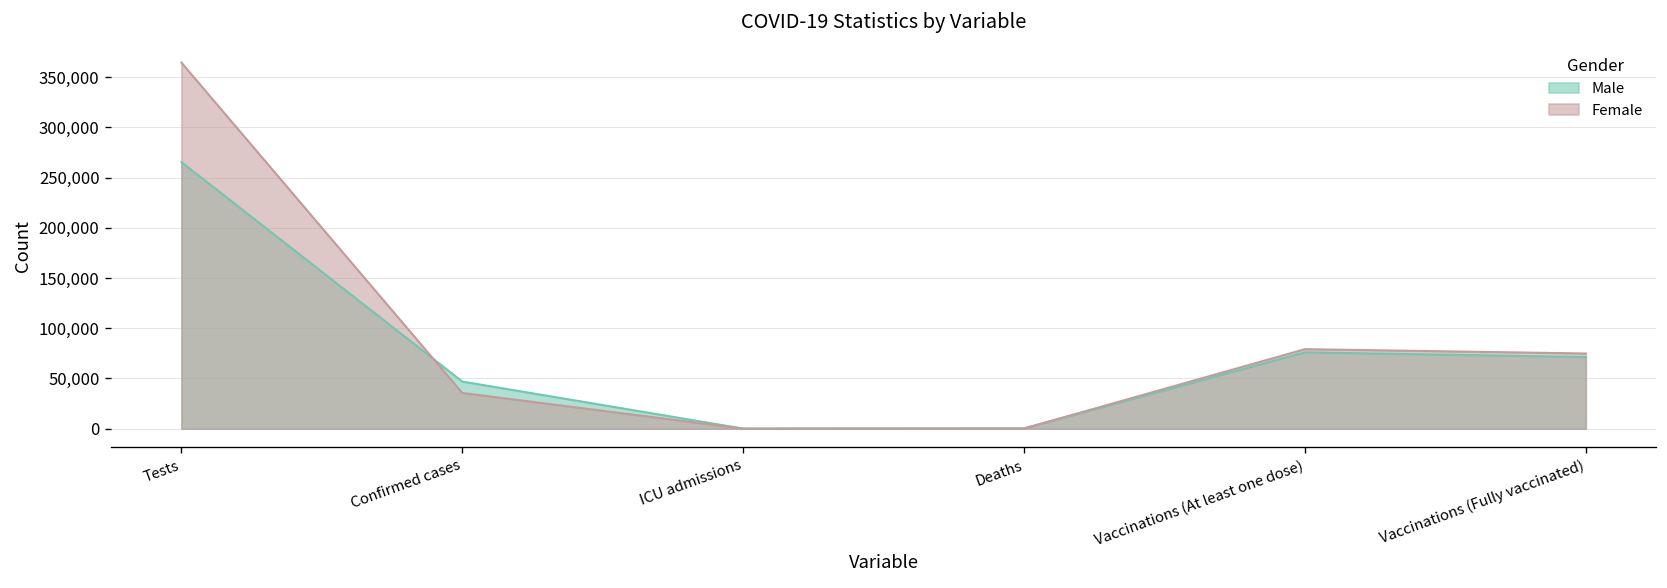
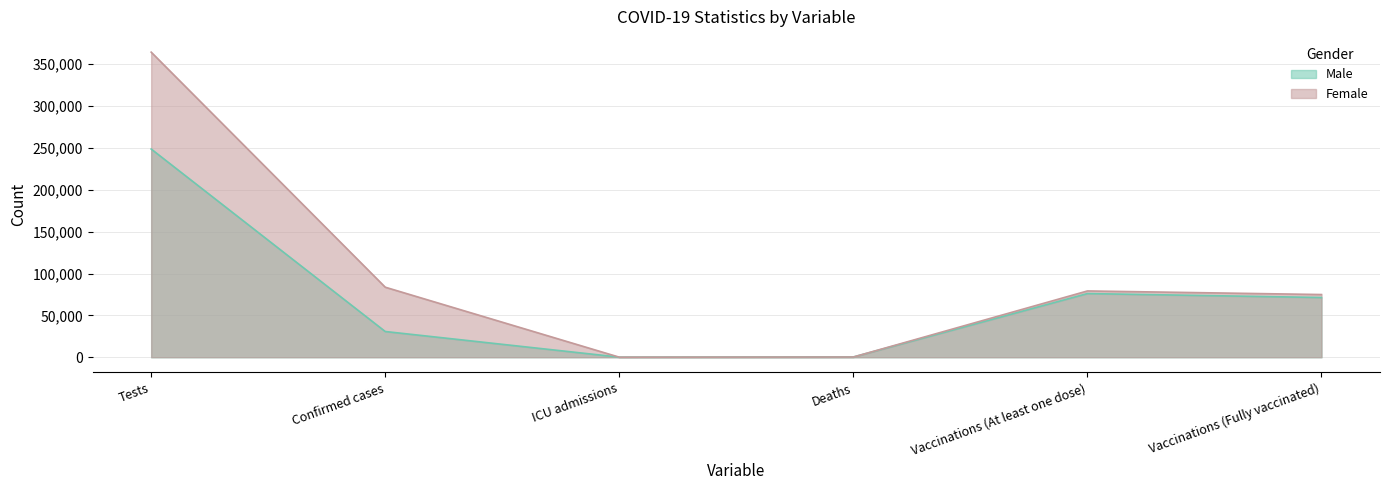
  {
    "Male": {
-     "Tests": "270,000",
-     "Confirmed cases": "50,000",
+     "Tests": "250,000",
+     "Confirmed cases": "30,000",
      "Vaccinations (At least one dose)": "80,000",
      "Vaccinations (Fully vaccinated)": "70,000"
    },
    "Female": {
      "Tests": "360,000",
-     "Confirmed cases": "40,000",
+     "Confirmed cases": "80,000",
      "Vaccinations (At least one dose)": "80,000",
      "Vaccinations (Fully vaccinated)": "70,000"
    }
  }
